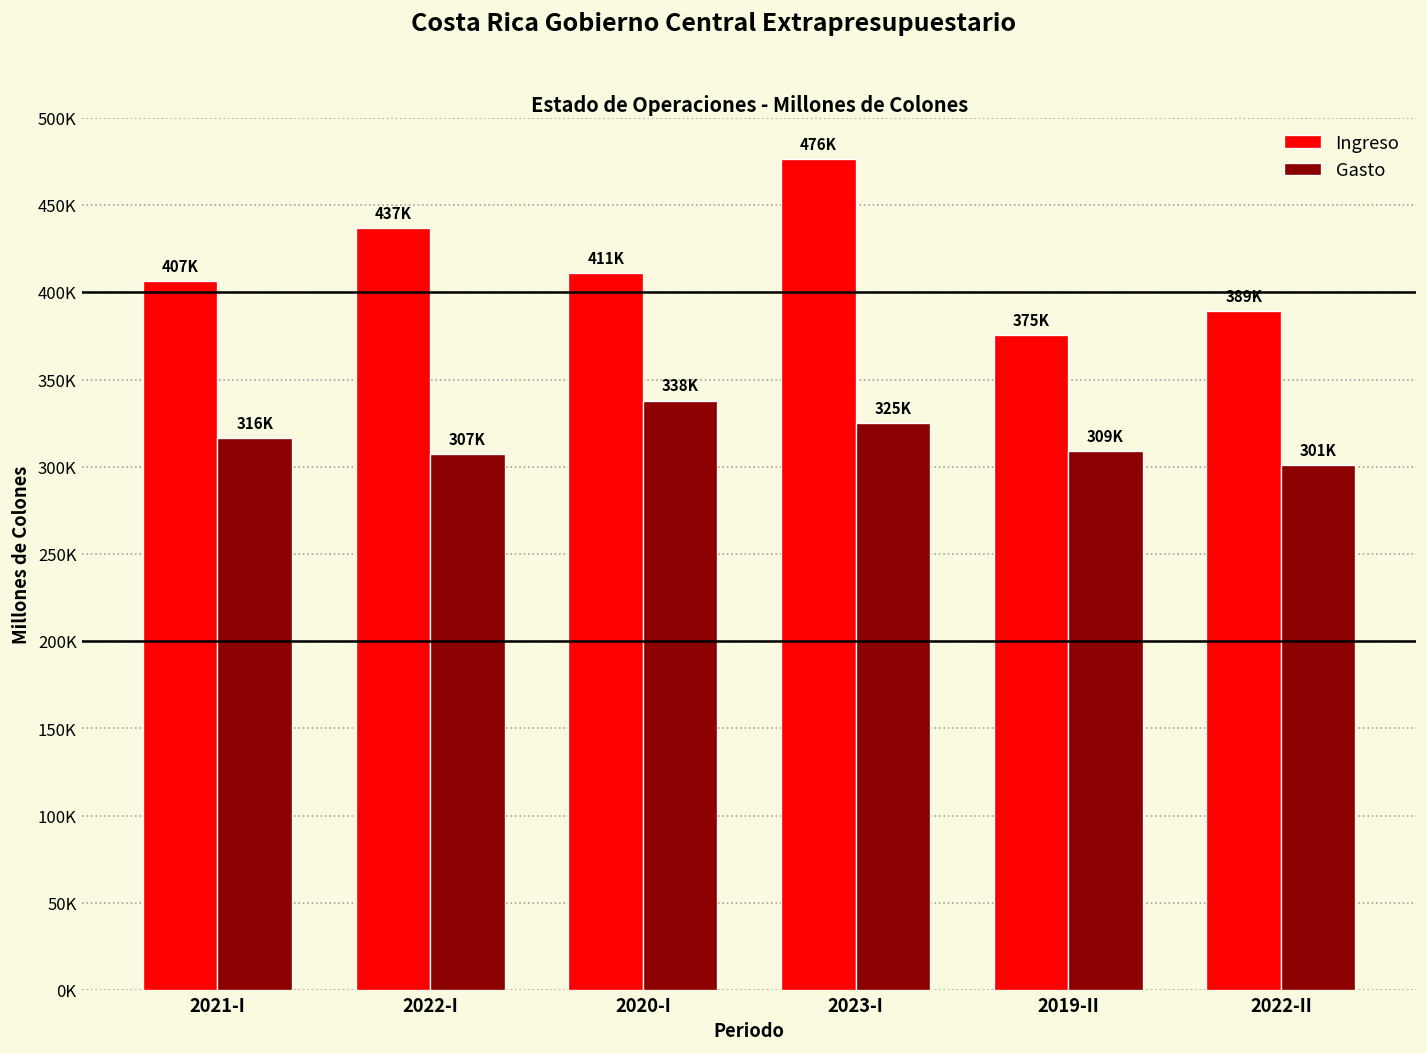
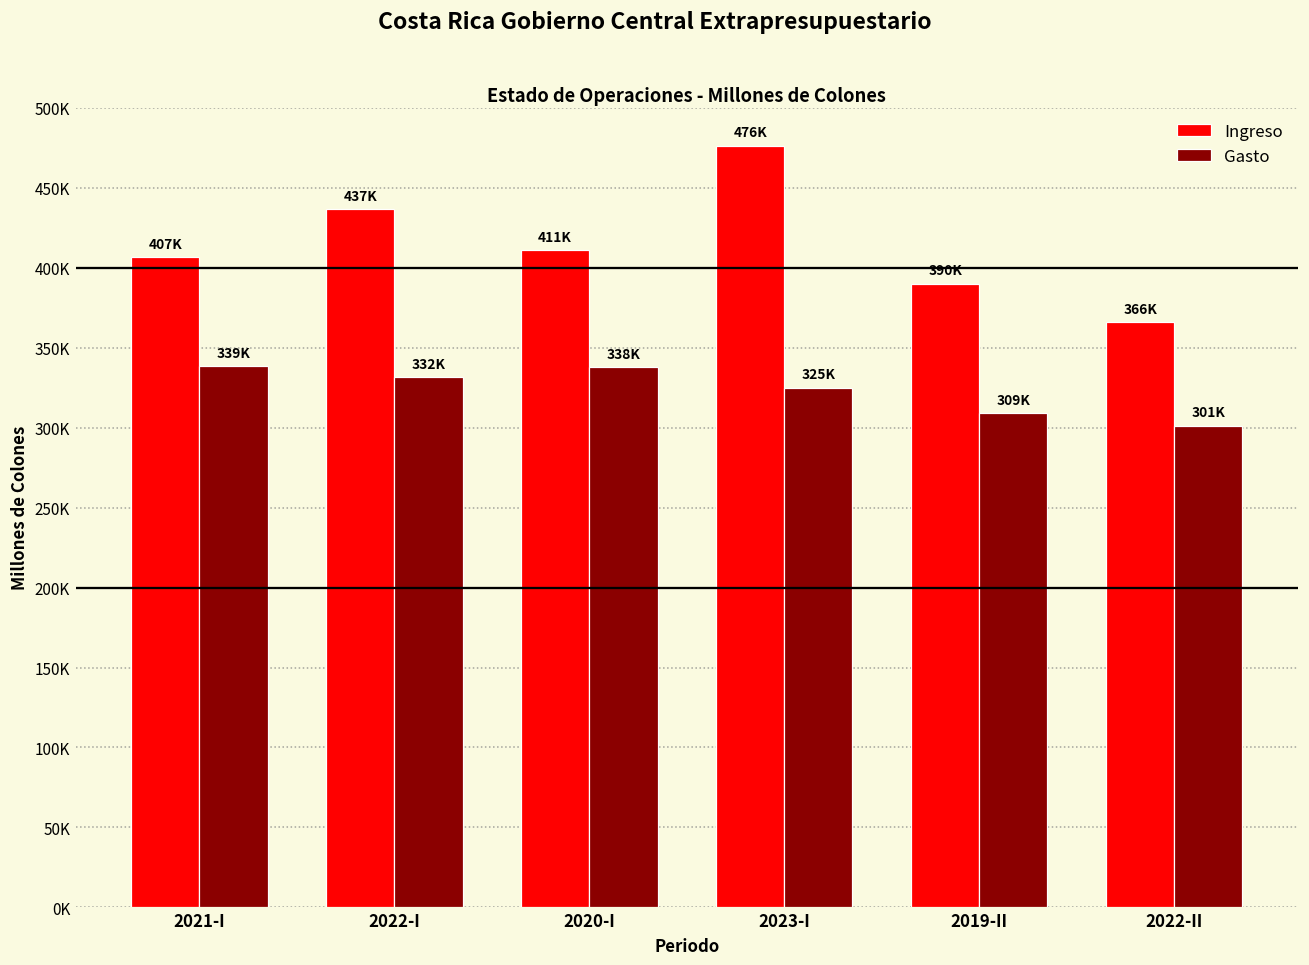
  {
    "Ingreso": {
      "2021-I": "407K",
      "2022-I": "437K",
      "2020-I": "411K",
      "2023-I": "476K",
-     "2019-II": "375K",
-     "2022-II": "389K"
+     "2019-II": "390K",
+     "2022-II": "366K"
    },
    "Gasto": {
-     "2021-I": "316K",
-     "2022-I": "307K",
+     "2021-I": "339K",
+     "2022-I": "332K",
      "2020-I": "338K",
      "2023-I": "325K",
      "2019-II": "309K",
      "2022-II": "301K"
    }
  }
